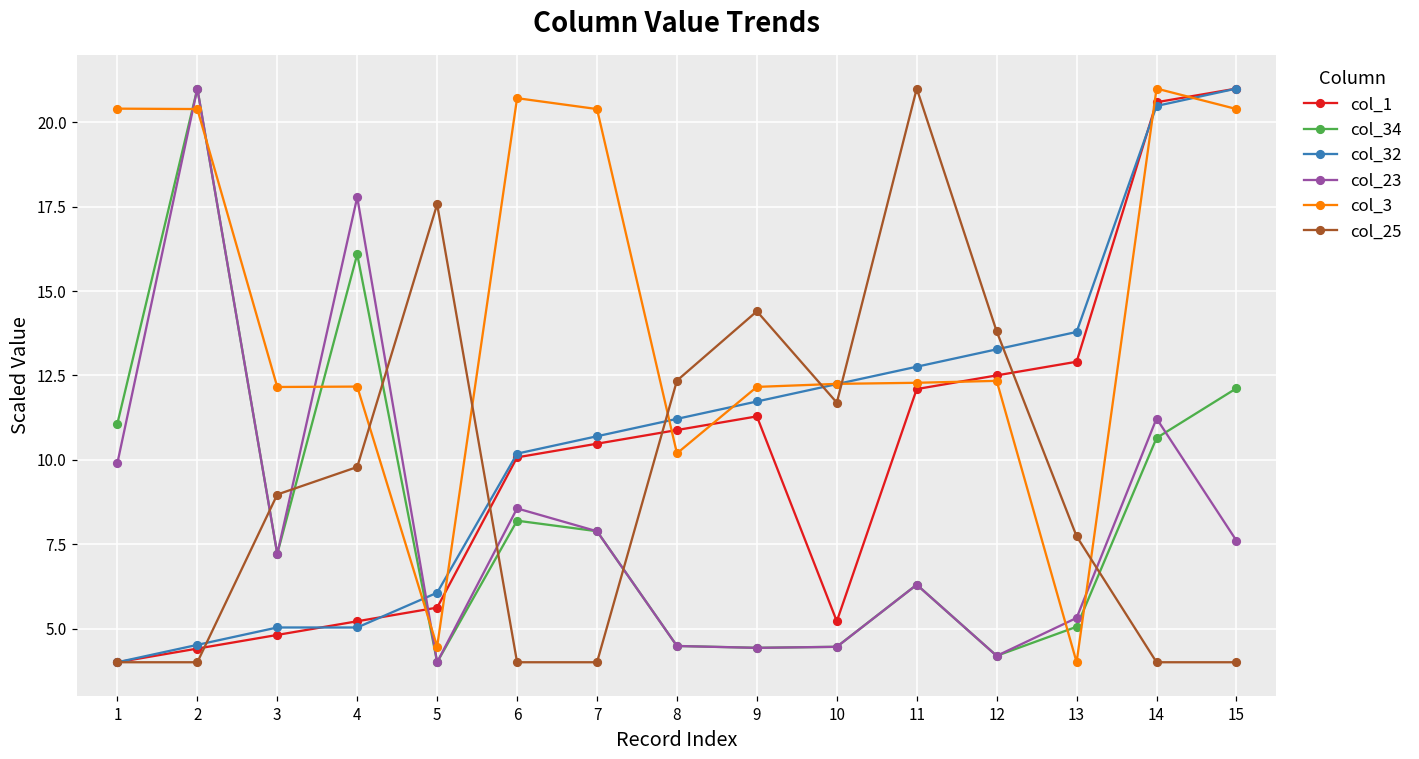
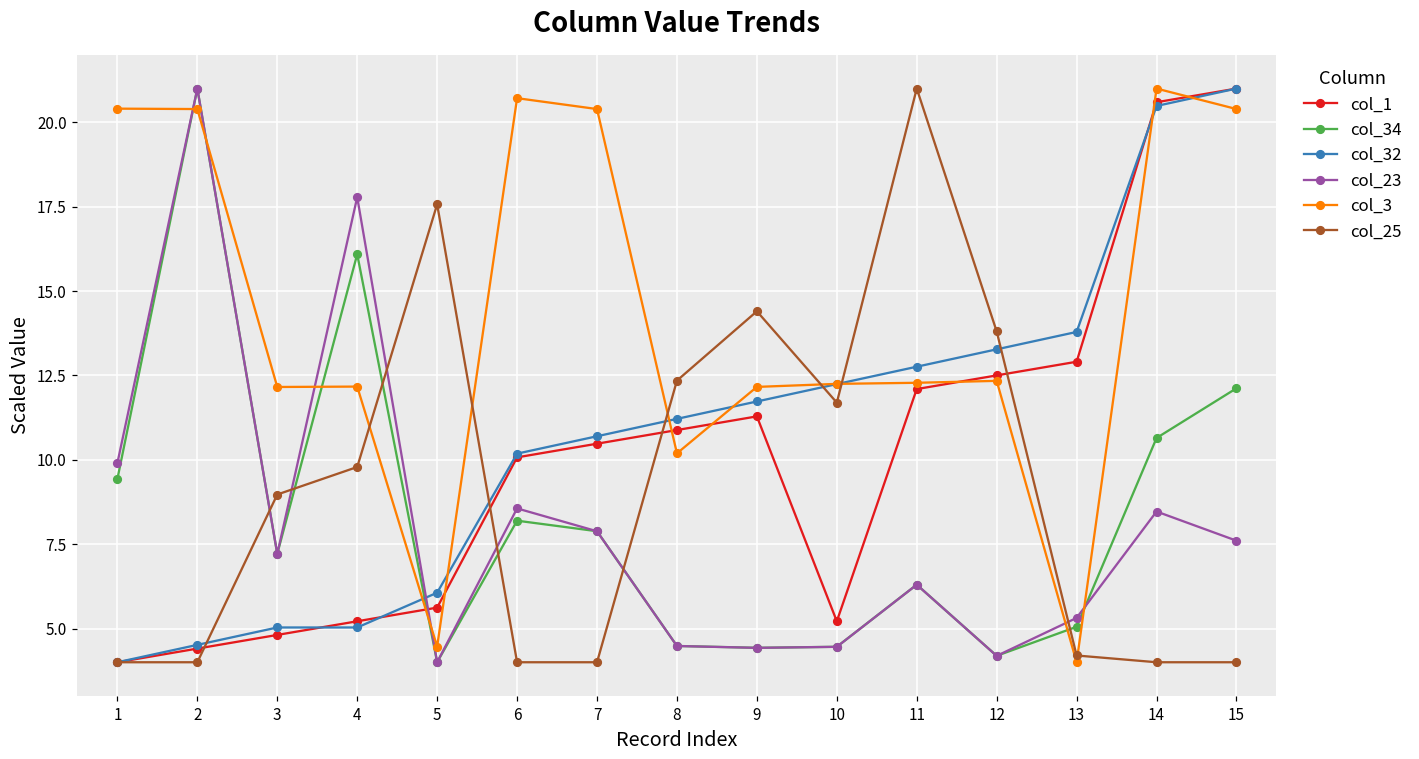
  {
    "col_1": {
      "2": 4.4,
      "3": 4.8,
      "4": 5.2,
      "5": 5.6,
      "6": 10.1,
      "7": 10.5,
      "8": 10.9,
      "9": 11.3,
      "10": 5.2,
      "11": 12.1,
      "12": 12.5,
      "13": 12.9,
      "14": 20.6
    },
    "col_34": {
-     "1": 11.1,
+     "1": 9.4,
      "4": 16.1,
      "6": 8.2,
      "13": 5.1,
      "14": 10.6,
      "15": 12.1
    },
    "col_32": {
      "2": 4.5,
      "3": 5.0,
      "4": 5.0,
      "5": 6.1,
      "6": 10.2,
      "7": 10.7,
      "8": 11.2,
      "9": 11.7,
      "11": 12.8,
      "12": 13.3,
      "13": 13.8,
      "14": 20.5
    },
    "col_23": {
      "1": 9.9,
      "4": 17.8,
      "6": 8.6,
      "13": 5.3,
-     "14": 11.2,
+     "14": 8.5,
      "15": 7.6
    },
    "col_3": {
      "1": 20.4,
      "2": 20.4,
      "3": 12.2,
      "4": 12.2,
      "5": 4.5,
      "6": 20.7,
      "7": 20.4,
      "8": 10.2,
      "9": 12.2,
      "11": 12.3,
      "12": 12.3,
      "13": 4.0,
      "14": 21.0,
      "15": 20.4
    },
    "col_25": {
      "2": 4.0,
      "3": 9.0,
      "4": 9.8,
      "5": 17.6,
      "6": 4.0,
      "7": 4.0,
      "8": 12.3,
      "9": 14.4,
      "10": 11.7,
      "11": 21.0,
      "12": 13.8,
-     "13": 7.7,
+     "13": 4.2,
      "14": 4.0,
      "15": 4.0
    }
  }
